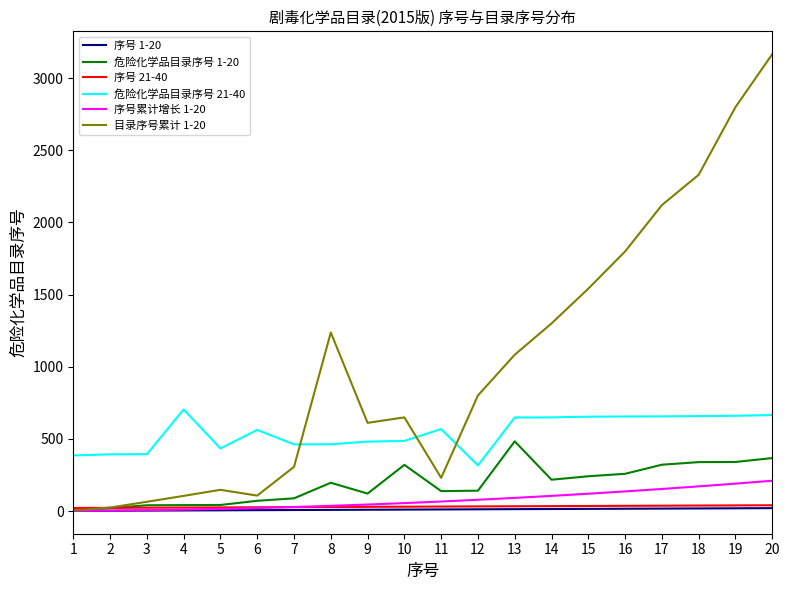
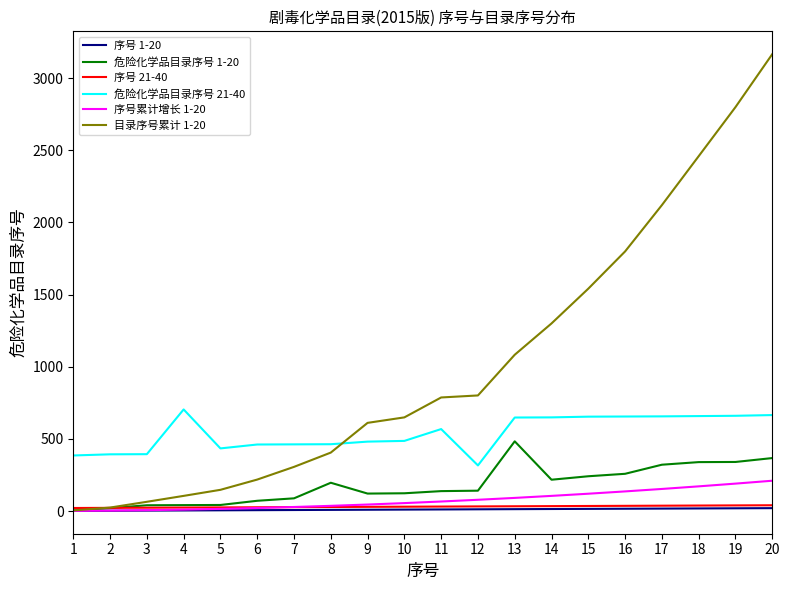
  {
    "序号 1-20": {
      "7": 10,
      "8": 10,
      "9": 10,
      "10": 10,
      "11": 10,
      "12": 10,
      "13": 10,
      "14": 10,
      "15": 20,
      "16": 20,
      "17": 20,
      "18": 20,
      "19": 20,
      "20": 20
    },
    "危险化学品目录序号 1-20": {
      "6": 70,
      "7": 90,
      "8": 200,
      "9": 120,
-     "10": 320,
+     "10": 120,
      "11": 140,
      "12": 140,
      "13": 480,
      "14": 220,
      "15": 240,
      "16": 260,
      "17": 320,
      "18": 340,
      "19": 340,
      "20": 370
    },
    "序号 21-40": {
      "10": 30,
      "11": 30,
      "12": 30,
      "13": 30,
      "14": 30,
      "15": 40,
      "16": 40,
      "17": 40,
      "18": 40,
      "19": 40,
      "20": 40
    },
    "危险化学品目录序号 21-40": {
      "1": 390,
      "2": 390,
      "3": 390,
      "4": 700,
      "5": 430,
-     "6": 560,
+     "6": 460,
      "7": 460,
      "8": 460,
      "9": 480,
      "10": 490,
      "11": 570,
      "12": 320,
      "13": 650,
      "14": 650,
      "15": 650,
      "16": 660,
      "17": 660,
      "18": 660,
      "19": 660,
      "20": 670
    },
    "序号累计增长 1-20": {
      "10": 60,
      "11": 70,
      "12": 80,
      "13": 90,
      "14": 110,
      "15": 120,
      "16": 140,
      "17": 150,
      "18": 170,
      "19": 190,
      "20": 210
    },
    "目录序号累计 1-20": {
      "3": 60,
      "4": 110,
      "5": 150,
-     "6": 110,
+     "6": 220,
      "7": 310,
-     "8": 1240,
+     "8": 410,
      "9": 610,
      "10": 650,
-     "11": 230,
+     "11": 790,
      "12": 800,
      "13": 1080,
      "14": 1300,
      "15": 1540,
      "16": 1800,
      "17": 2120,
-     "18": 2330,
+     "18": 2460,
      "19": 2800,
      "20": 3170
    }
  }
